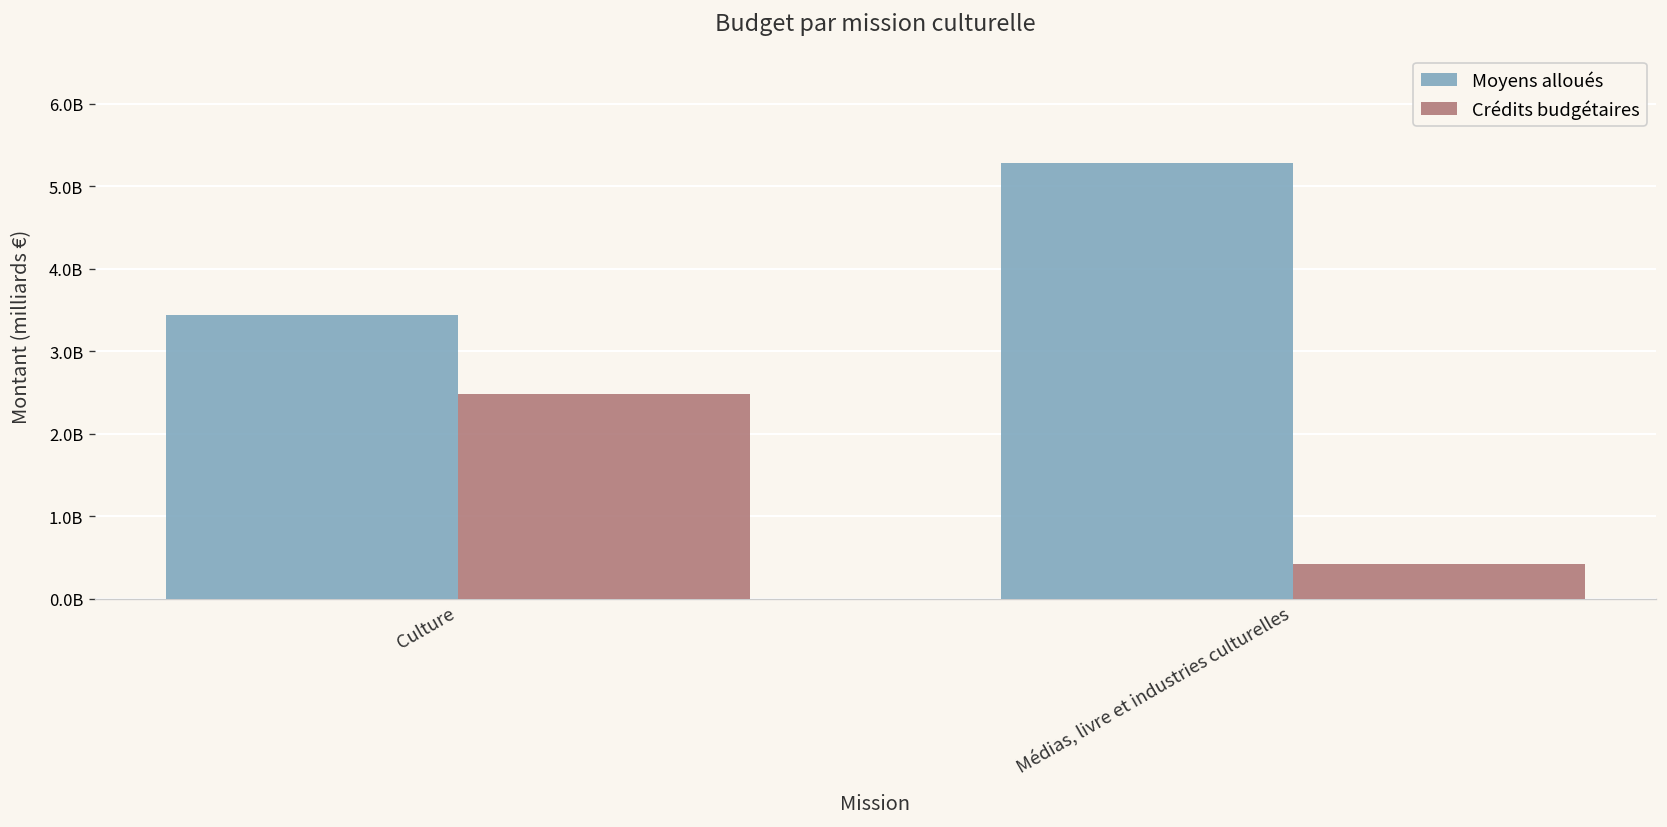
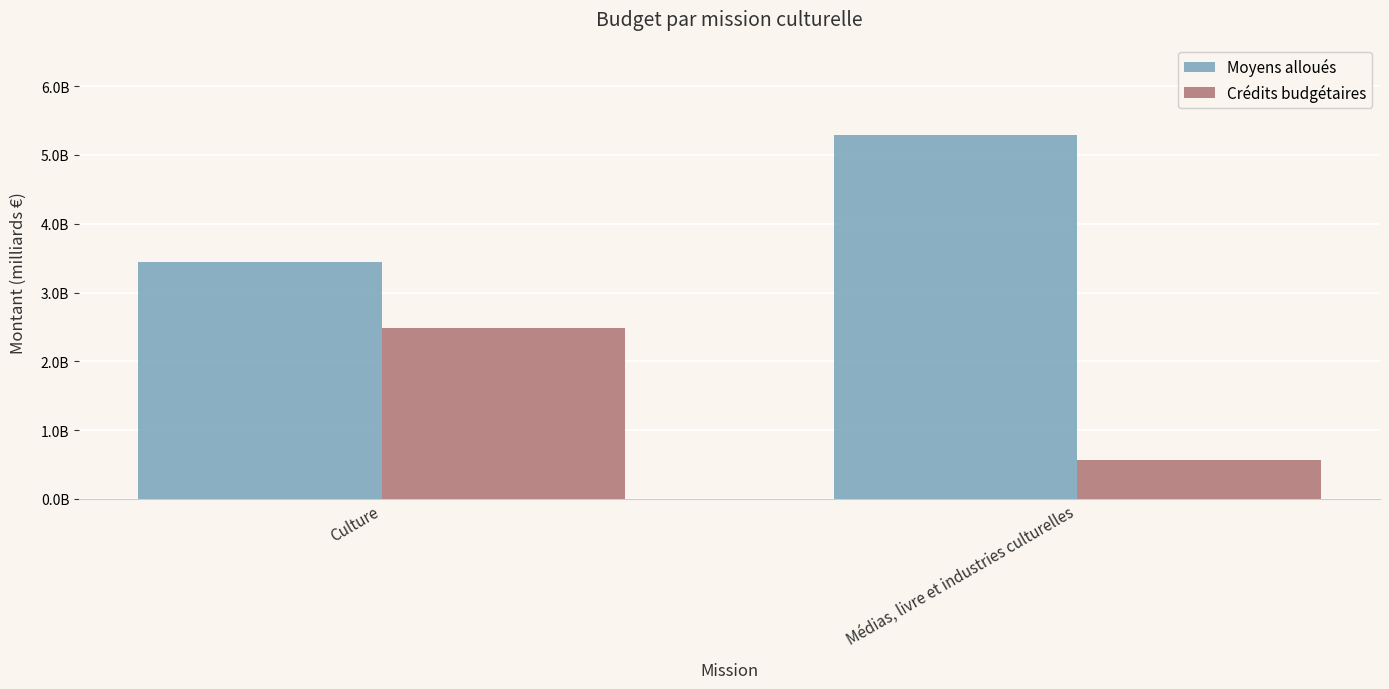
  {
    "Moyens alloués": {
      "Culture": 3400000000,
      "Médias, livre et industries culturelles": 5300000000
    },
    "Crédits budgétaires": {
      "Culture": 2500000000,
-     "Médias, livre et industries culturelles": 400000000
+     "Médias, livre et industries culturelles": 600000000
    }
  }
